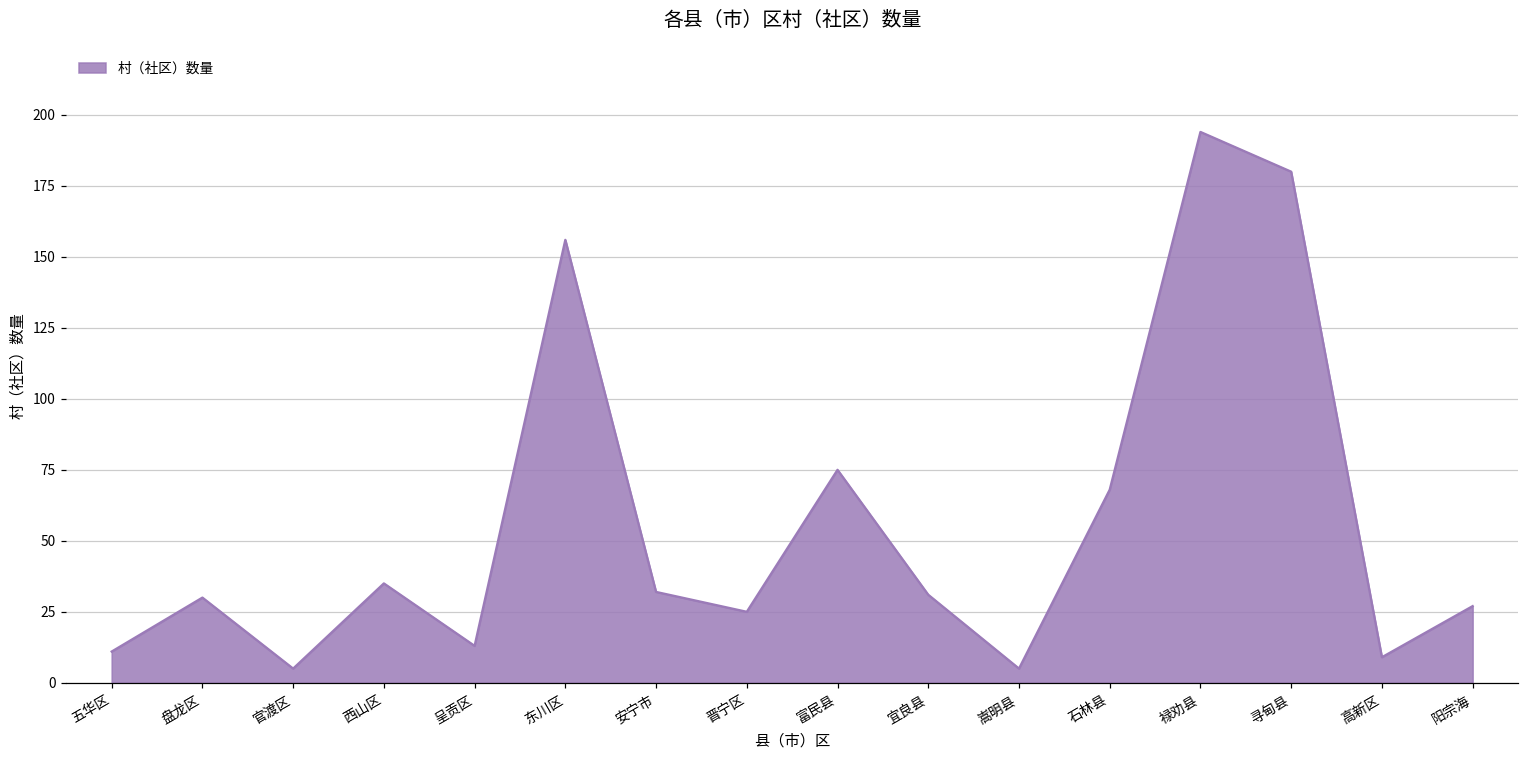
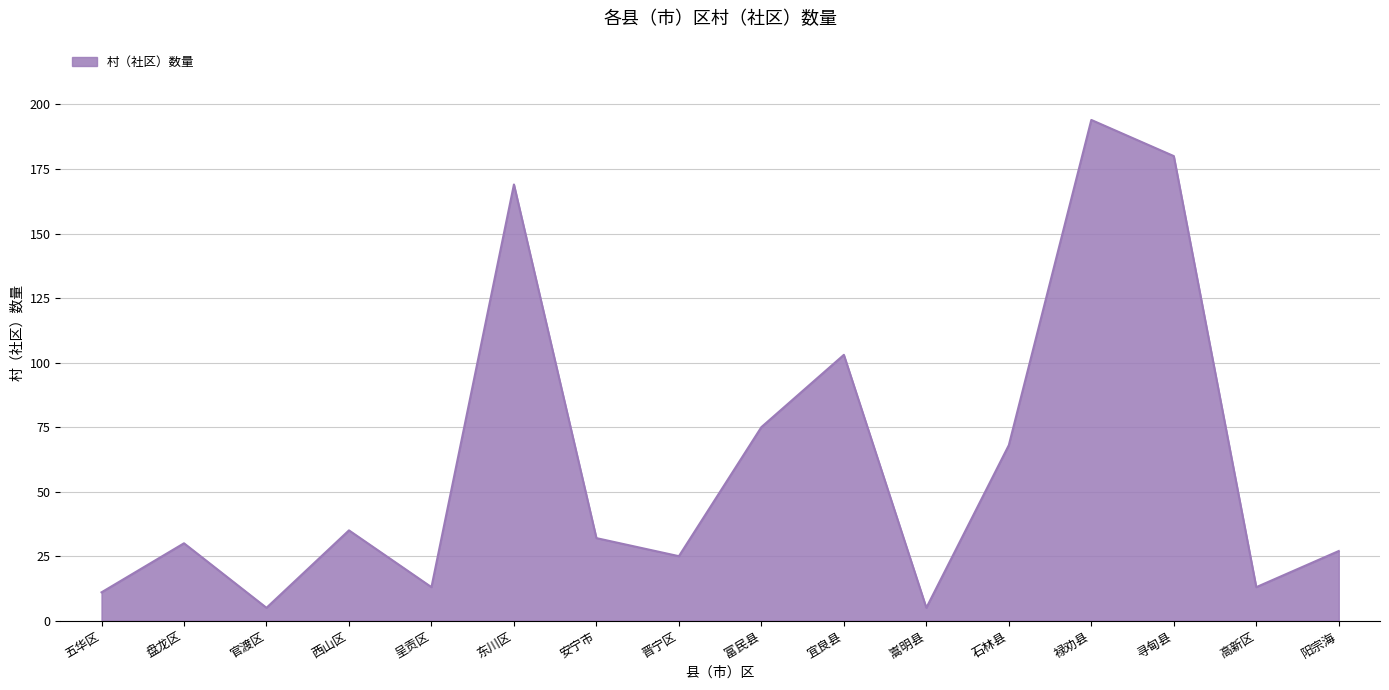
  {
    "五华区": 11,
    "盘龙区": 30,
    "官渡区": 5,
    "西山区": 35,
    "呈贡区": 13,
-   "东川区": 156,
+   "东川区": 169,
    "安宁市": 32,
    "晋宁区": 25,
    "富民县": 75,
-   "宜良县": 31,
+   "宜良县": 103,
    "嵩明县": 5,
    "石林县": 68,
    "禄劝县": 194,
    "寻甸县": 180,
-   "高新区": 9,
+   "高新区": 13,
    "阳宗海": 27
  }
